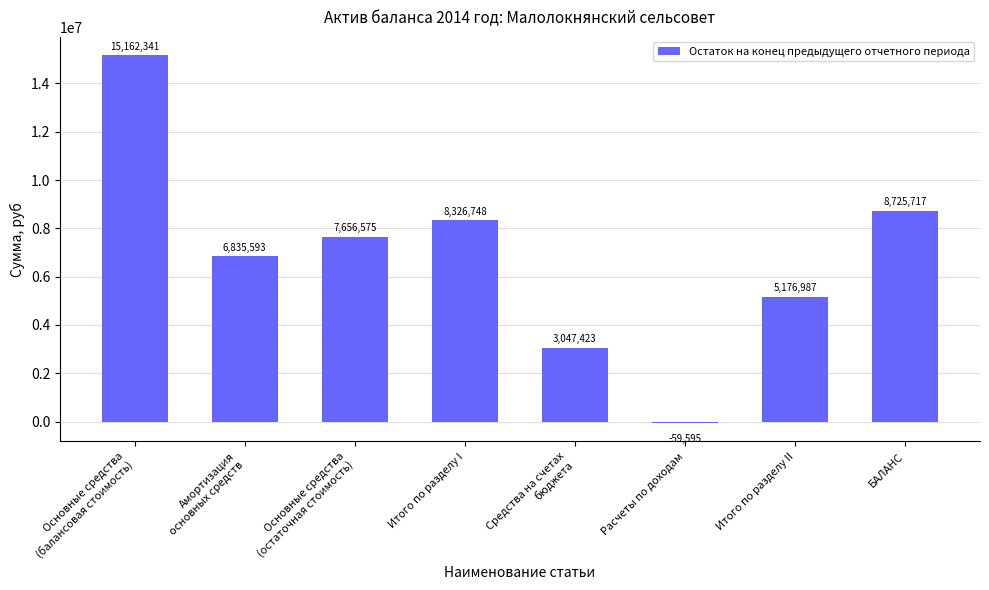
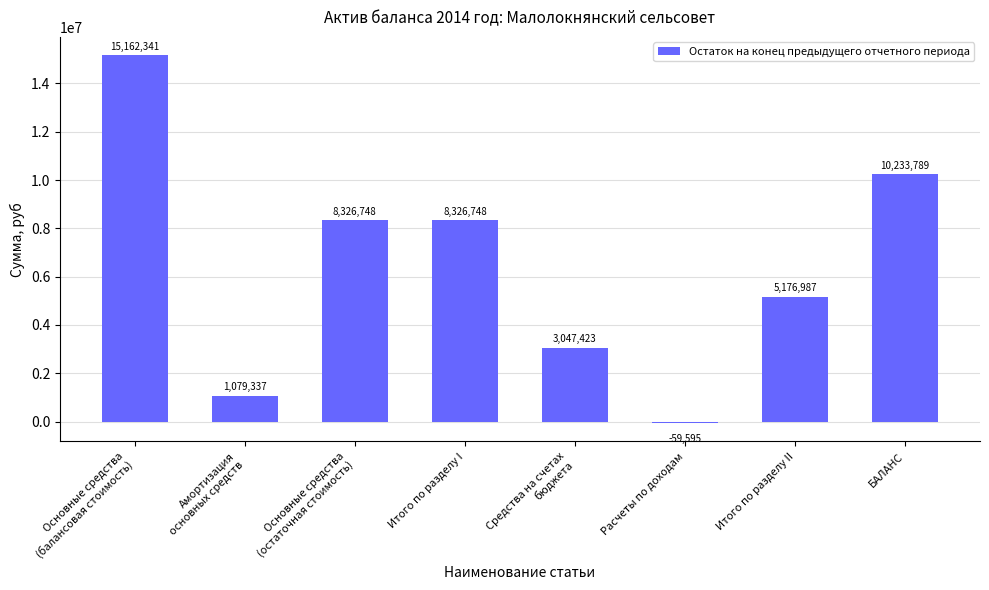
  {
    "Основные средства (балансовая стоимость)": "15,162,341",
-   "Амортизация основных средств": "6,835,593",
-   "Основные средства (остаточная стоимость)": "7,656,575",
+   "Амортизация основных средств": "1,079,337",
+   "Основные средства (остаточная стоимость)": "8,326,748",
    "Итого по разделу I": "8,326,748",
    "Средства на счетах бюджета": "3,047,423",
    "Расчеты по доходам": "-59,595",
    "Итого по разделу II": "5,176,987",
-   "БАЛАНС": "8,725,717"
+   "БАЛАНС": "10,233,789"
  }
